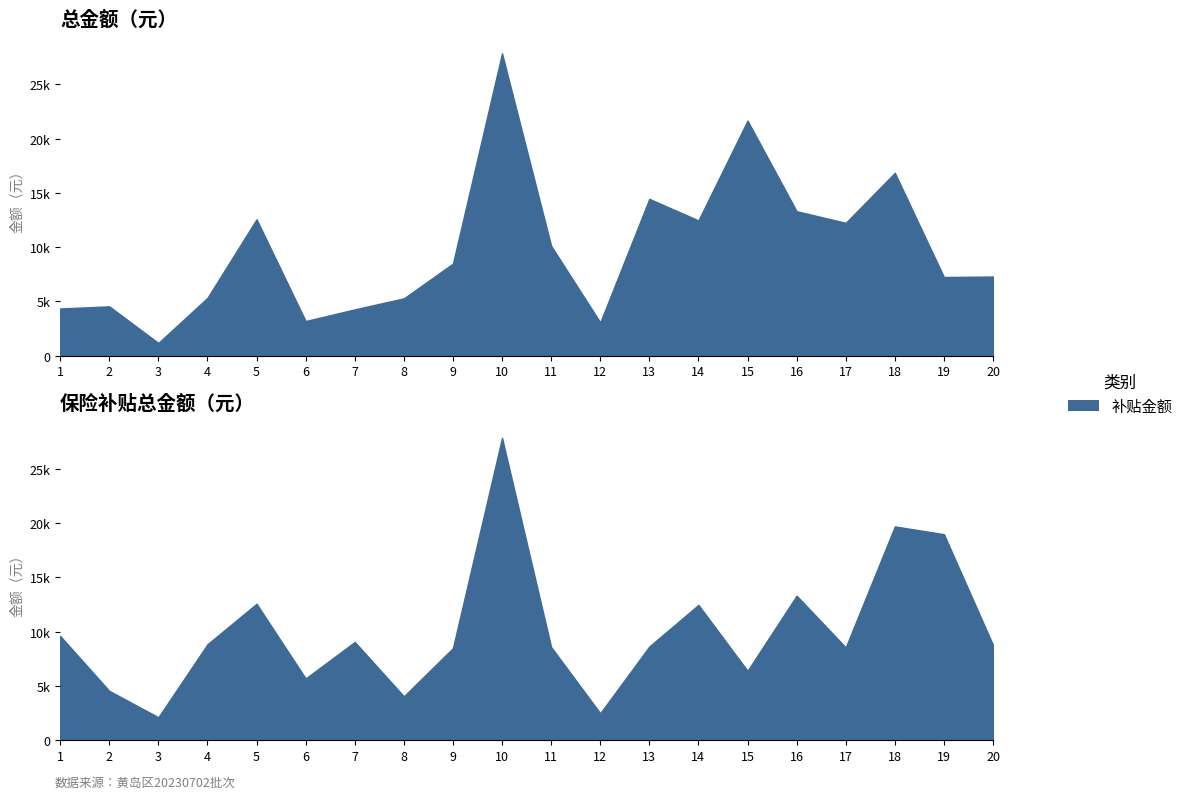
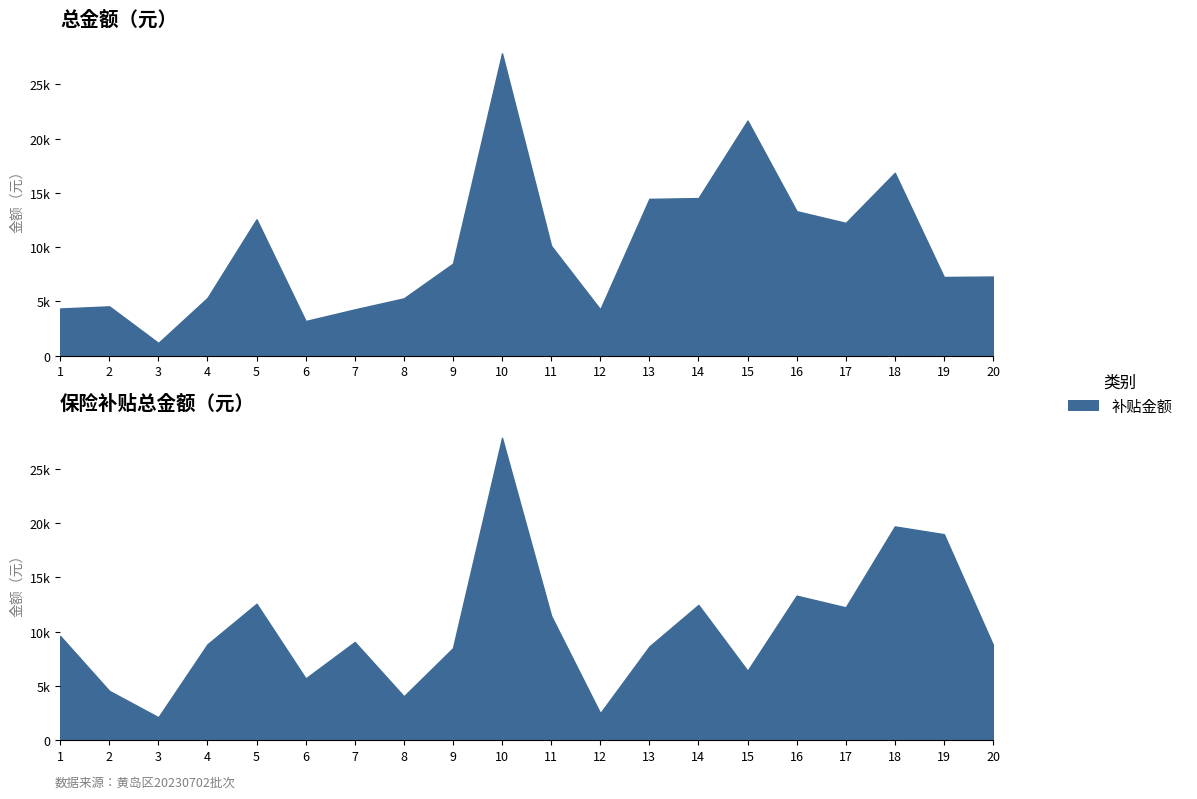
  {
    "总金额（元）": {
      "1": 4400,
      "2": 4600,
      "3": 1200,
      "4": 5300,
      "5": 12600,
      "6": 3200,
      "7": 4300,
      "8": 5300,
      "9": 8500,
      "10": 27900,
      "11": 10100,
-     "12": 3100,
+     "12": 4300,
      "13": 14500,
-     "14": 12500,
+     "14": 14500,
      "15": 21700,
      "16": 13300,
      "17": 12200,
      "18": 16900,
      "19": 7300,
      "20": 7300
    },
    "保险补贴总金额（元）": {
      "1": 9600,
      "2": 4600,
      "3": 2100,
      "4": 8800,
      "5": 12600,
      "6": 5700,
      "7": 9100,
      "8": 4000,
      "9": 8500,
      "10": 27900,
-     "11": 8600,
+     "11": 11500,
      "12": 2500,
      "13": 8600,
      "14": 12500,
      "15": 6400,
      "16": 13300,
-     "17": 8600,
+     "17": 12200,
      "18": 19700,
      "19": 19000,
      "20": 8800
    }
  }
